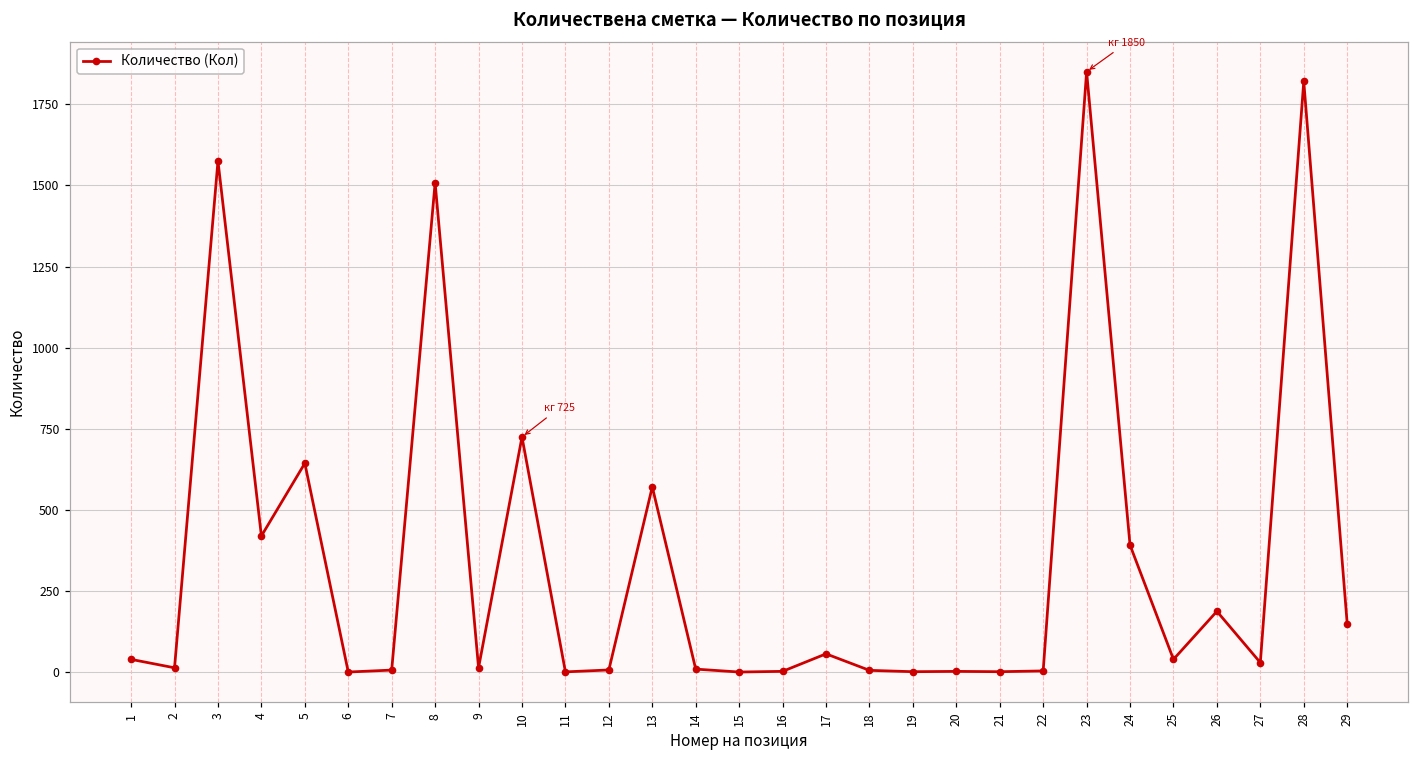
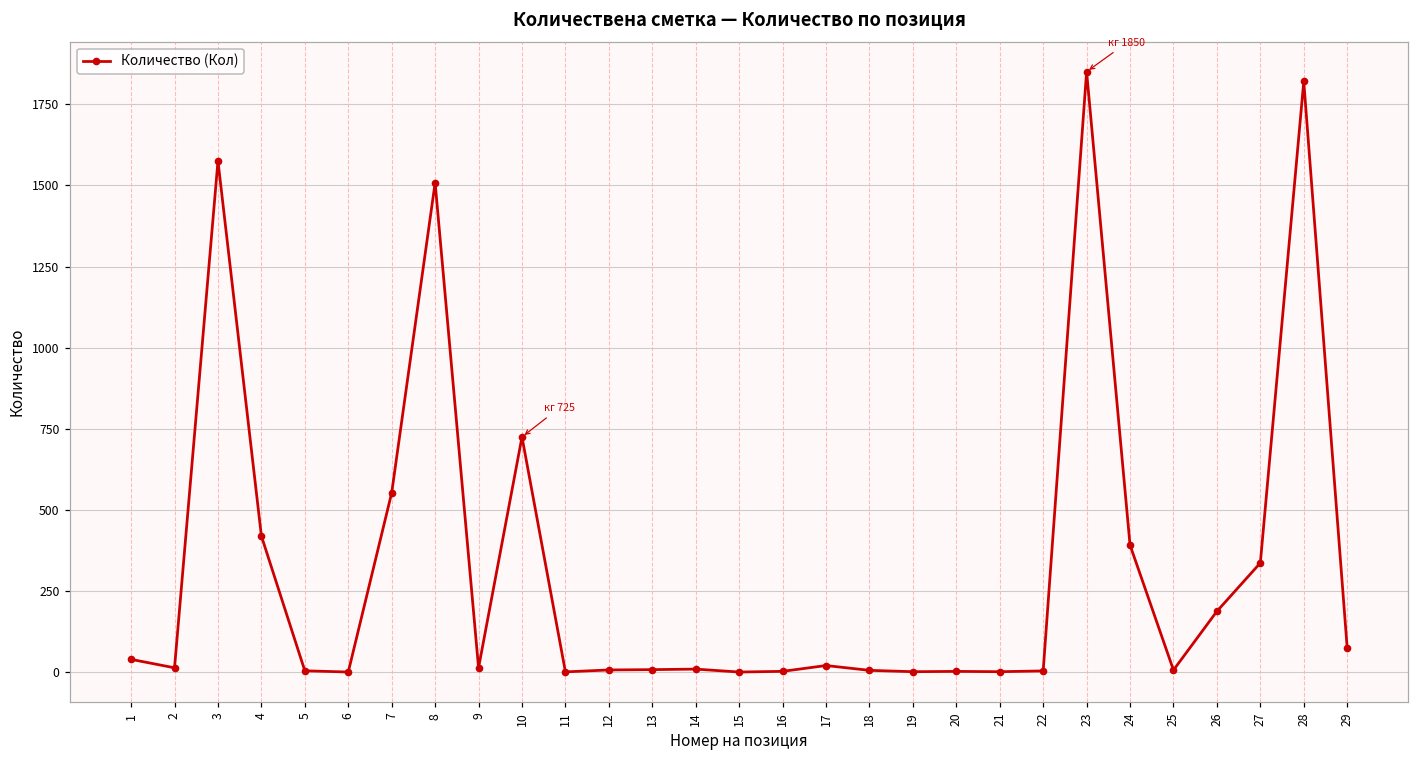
  {
    "1": 40,
    "2": 10,
    "3": 1580,
    "4": 420,
-   "5": 640,
+   "5": 0,
    "6": 0,
-   "7": 10,
+   "7": 550,
    "8": 1510,
    "9": 10,
    "11": 0,
    "12": 10,
-   "13": 570,
+   "13": 10,
    "14": 10,
    "15": 0,
    "16": 0,
-   "17": 60,
+   "17": 20,
    "18": 10,
    "19": 0,
    "20": 0,
    "21": 0,
    "22": 0,
    "24": 390,
-   "25": 40,
+   "25": 10,
    "26": 190,
-   "27": 30,
+   "27": 340,
    "28": 1820,
-   "29": 150
+   "29": 80
  }
